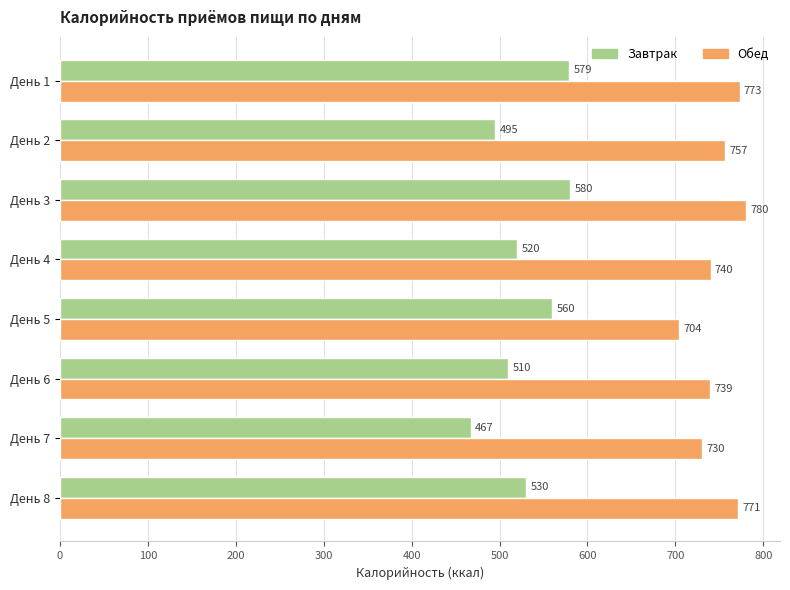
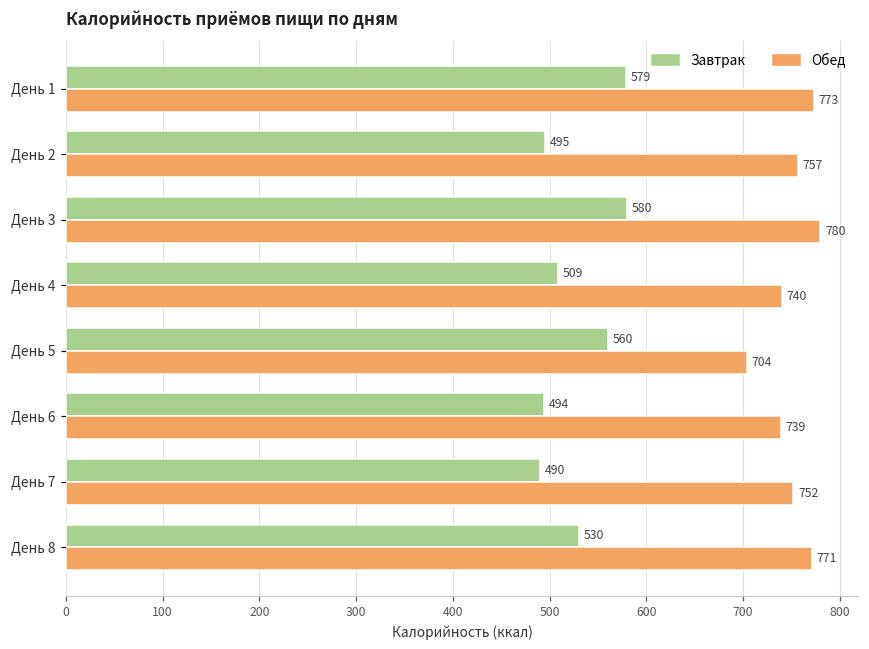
  {
    "Завтрак": {
      "День 1": 579,
      "День 2": 495,
      "День 3": 580,
-     "День 4": 520,
+     "День 4": 509,
      "День 5": 560,
-     "День 6": 510,
-     "День 7": 467,
+     "День 6": 494,
+     "День 7": 490,
      "День 8": 530
    },
    "Обед": {
      "День 1": 773,
      "День 2": 757,
      "День 3": 780,
      "День 4": 740,
      "День 5": 704,
      "День 6": 739,
-     "День 7": 730,
+     "День 7": 752,
      "День 8": 771
    }
  }
